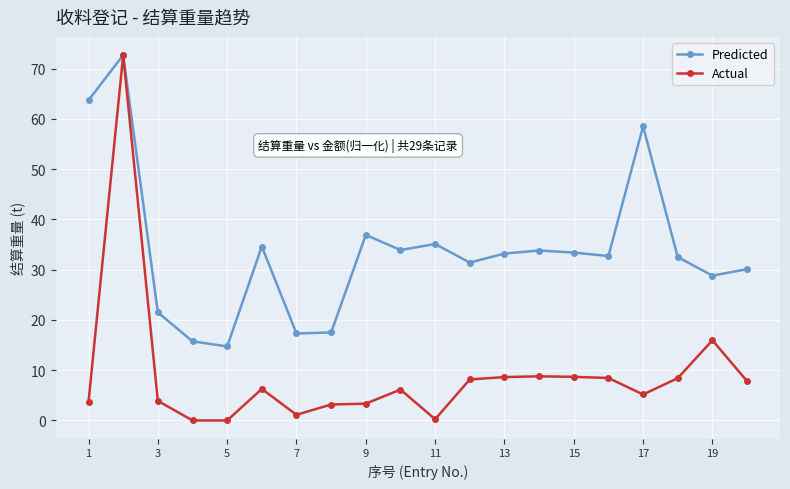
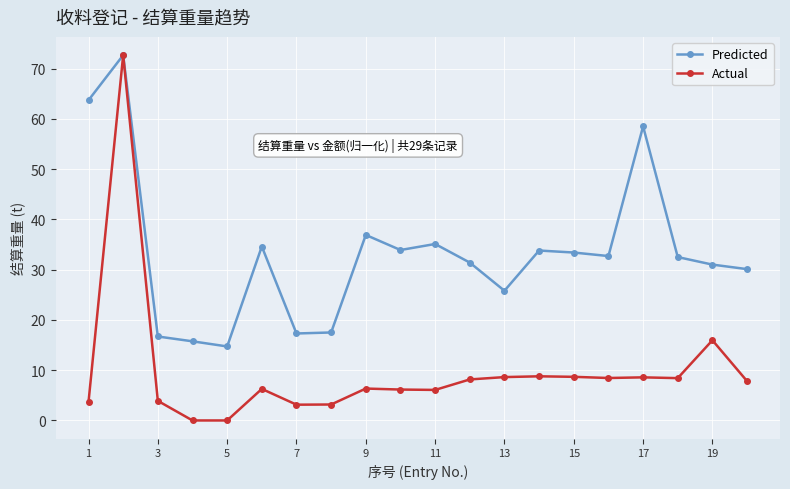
  {
    "Predicted": {
      "1": 64,
-     "3": 22,
+     "3": 17,
      "5": 15,
      "7": 17,
      "9": 37,
      "11": 35,
-     "13": 33,
+     "13": 26,
      "15": 33,
      "17": 59,
-     "19": 29
+     "19": 31
    },
    "Actual": {
      "1": 4,
      "3": 4,
      "5": 0,
-     "7": 1,
-     "9": 3,
-     "11": 0,
+     "7": 3,
+     "9": 6,
+     "11": 6,
      "13": 9,
      "15": 9,
-     "17": 5,
+     "17": 9,
      "19": 16
    }
  }
